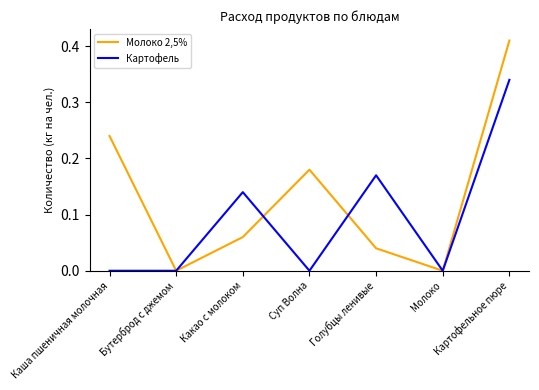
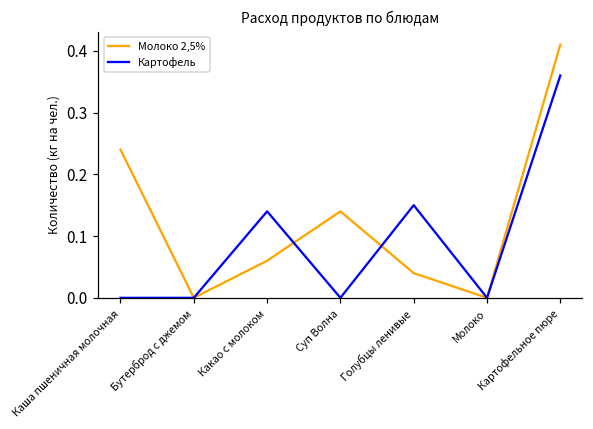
  {
    "Молоко 2,5%": {
      "Каша пшеничная молочная": 0.24,
      "Какао с молоком": 0.06,
-     "Суп Волна": 0.18,
+     "Суп Волна": 0.14,
      "Голубцы ленивые": 0.04,
      "Картофельное пюре": 0.41
    },
    "Картофель": {
      "Каша пшеничная молочная": 0.00,
      "Какао с молоком": 0.14,
      "Суп Волна": 0.00,
-     "Голубцы ленивые": 0.17,
-     "Картофельное пюре": 0.34
+     "Голубцы ленивые": 0.15,
+     "Картофельное пюре": 0.36
    }
  }
